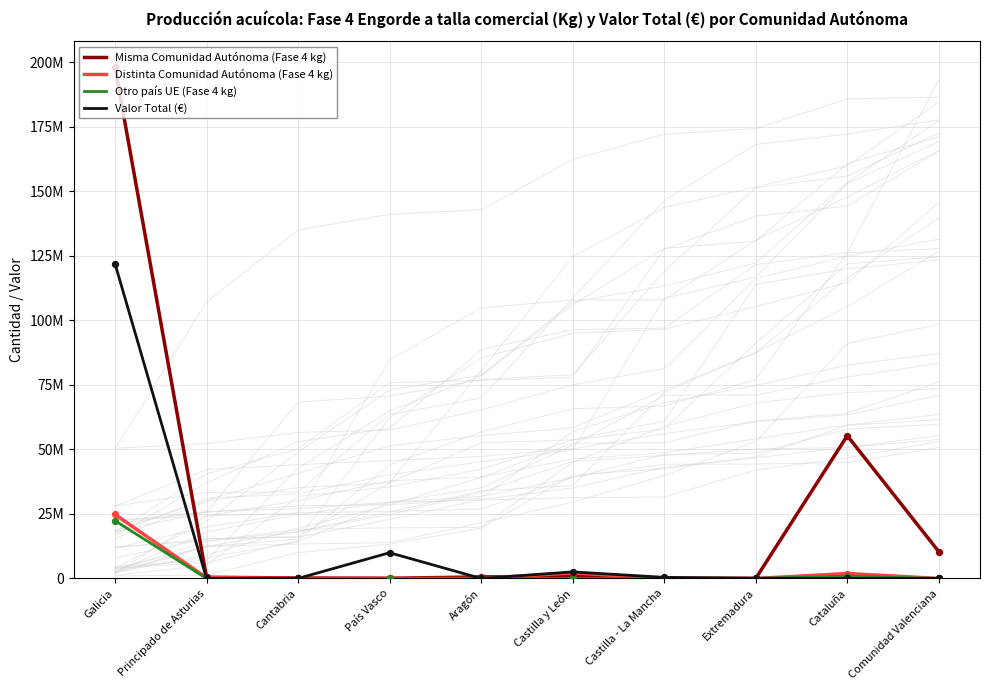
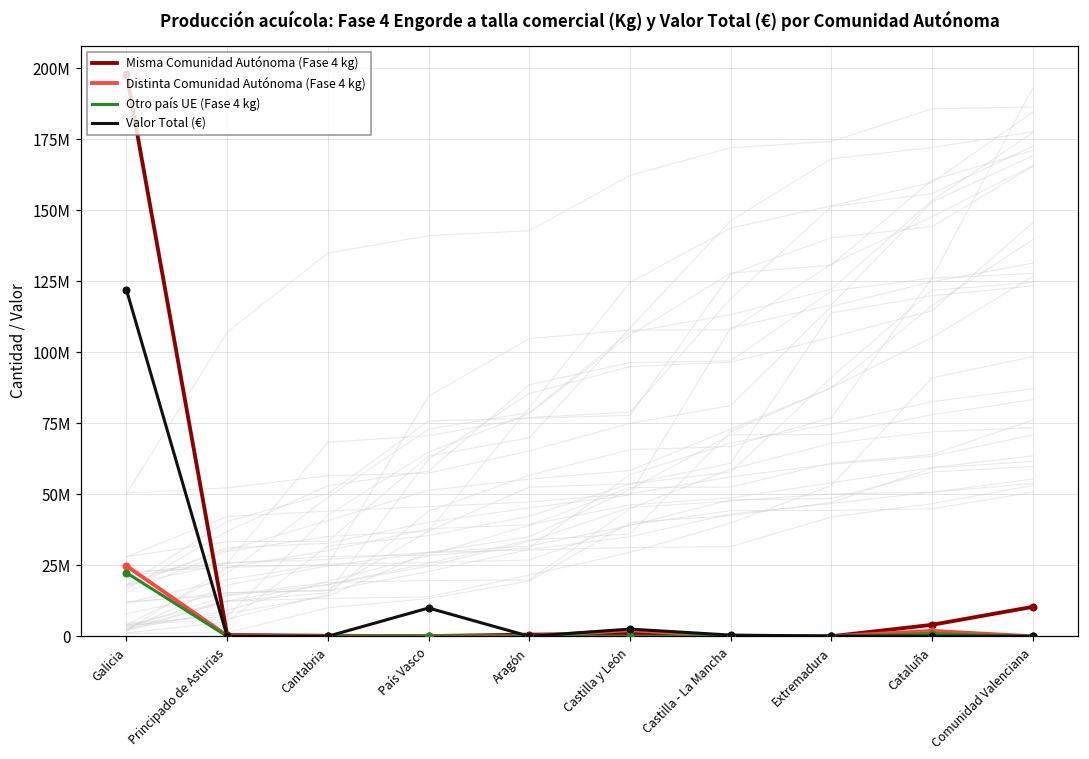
  {
    "Misma Comunidad Autónoma (Fase 4 kg)": {
-     "Cataluña": 55000000,
+     "Cataluña": 4000000,
      "Comunidad Valenciana": 10000000
    },
    "Distinta Comunidad Autónoma (Fase 4 kg)": {
      "Galicia": 25000000,
      "Cataluña": 2000000
    },
    "Valor Total (€)": {
      "Galicia": 122000000,
      "País Vasco": 10000000
    }
  }
